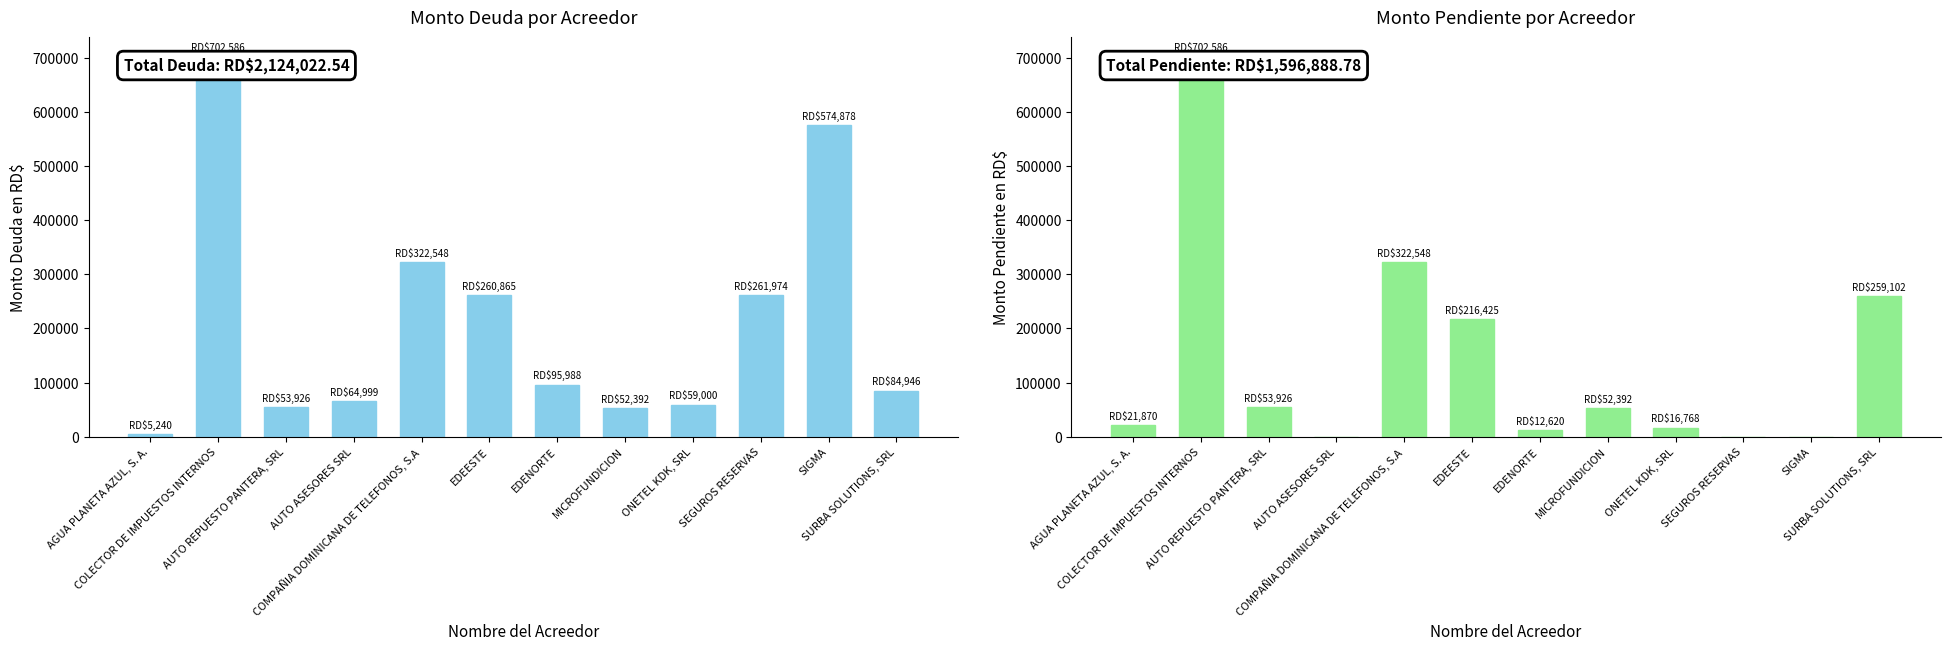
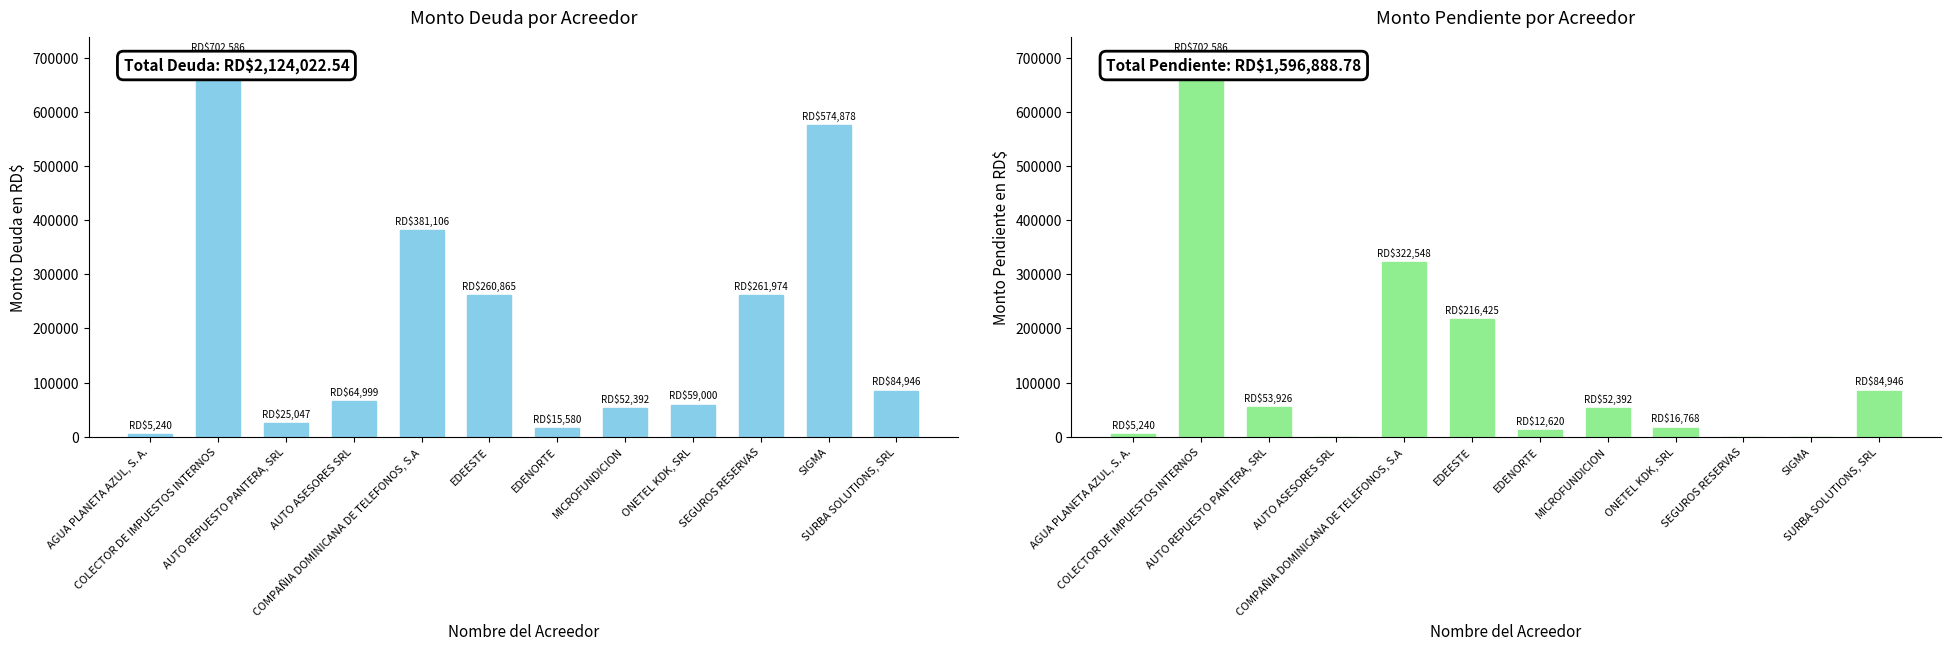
  {
    "Monto Deuda por Acreedor": {
      "AGUA PLANETA AZUL, S. A.": "$5,240",
-     "AUTO REPUESTO PANTERA, SRL": "$53,926",
+     "AUTO REPUESTO PANTERA, SRL": "$25,047",
      "AUTO ASESORES SRL": "$64,999",
-     "COMPAÑIA DOMINICANA DE TELEFONOS, S.A": "$322,548",
+     "COMPAÑIA DOMINICANA DE TELEFONOS, S.A": "$381,106",
      "EDEESTE": "$260,865",
-     "EDENORTE": "$95,988",
+     "EDENORTE": "$15,580",
      "MICROFUNDICION": "$52,392",
      "ONETEL KDK, SRL": "$59,000",
      "SEGUROS RESERVAS": "$261,974",
      "SIGMA": "$574,878",
      "SURBA SOLUTIONS, SRL": "$84,946"
    },
    "Monto Pendiente por Acreedor": {
-     "AGUA PLANETA AZUL, S. A.": "$21,870",
+     "AGUA PLANETA AZUL, S. A.": "$5,240",
      "AUTO REPUESTO PANTERA, SRL": "$53,926",
      "COMPAÑIA DOMINICANA DE TELEFONOS, S.A": "$322,548",
      "EDEESTE": "$216,425",
      "EDENORTE": "$12,620",
      "MICROFUNDICION": "$52,392",
      "ONETEL KDK, SRL": "$16,768",
-     "SURBA SOLUTIONS, SRL": "$259,102"
+     "SURBA SOLUTIONS, SRL": "$84,946"
    }
  }
